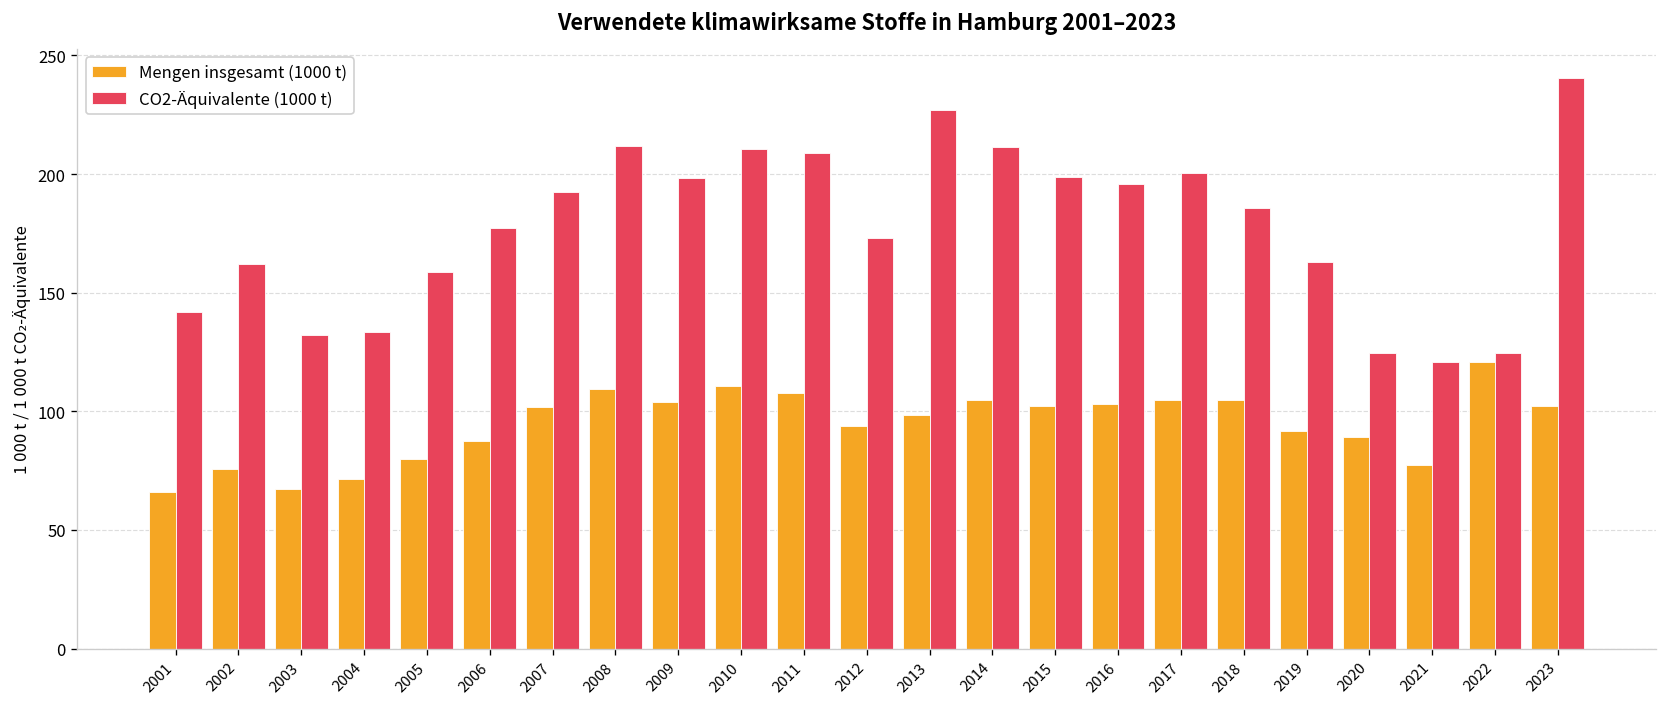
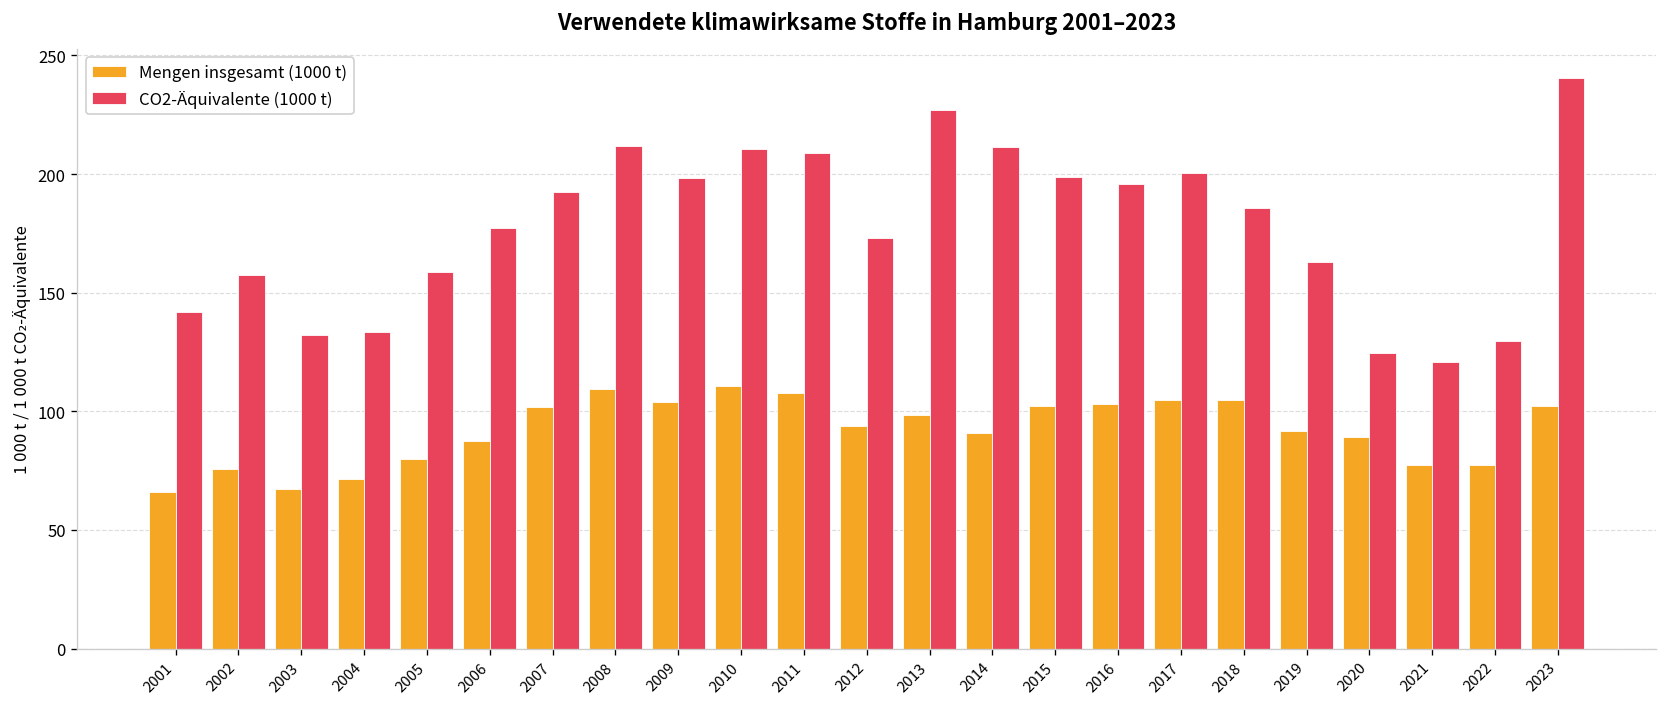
  {
    "Mengen insgesamt (1000 t)": {
      "2001": 66,
      "2002": 76,
      "2003": 67,
      "2004": 72,
      "2005": 80,
      "2006": 87,
      "2007": 102,
      "2008": 109,
      "2009": 104,
      "2010": 111,
      "2011": 108,
      "2012": 94,
      "2013": 98,
-     "2014": 105,
+     "2014": 91,
      "2015": 102,
      "2016": 103,
      "2017": 105,
      "2018": 105,
      "2019": 92,
      "2020": 89,
      "2021": 77,
-     "2022": 121,
+     "2022": 77,
      "2023": 102
    },
    "CO2-Äquivalente (1000 t)": {
      "2001": 142,
-     "2002": 162,
+     "2002": 158,
      "2003": 132,
      "2004": 133,
      "2005": 159,
      "2006": 177,
      "2007": 193,
      "2008": 212,
      "2009": 199,
      "2010": 211,
      "2011": 209,
      "2012": 173,
      "2013": 227,
      "2014": 212,
      "2015": 199,
      "2016": 196,
      "2017": 201,
      "2018": 186,
      "2019": 163,
      "2020": 125,
      "2021": 121,
-     "2022": 125,
+     "2022": 130,
      "2023": 241
    }
  }
